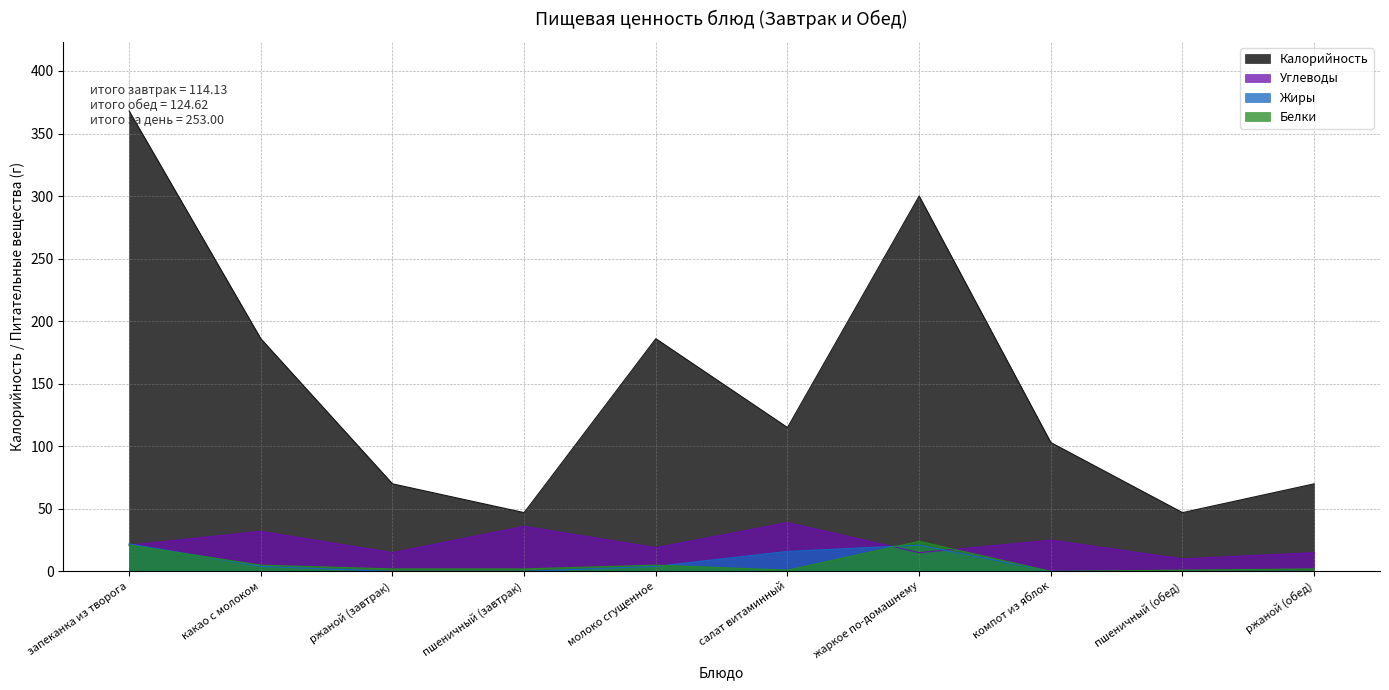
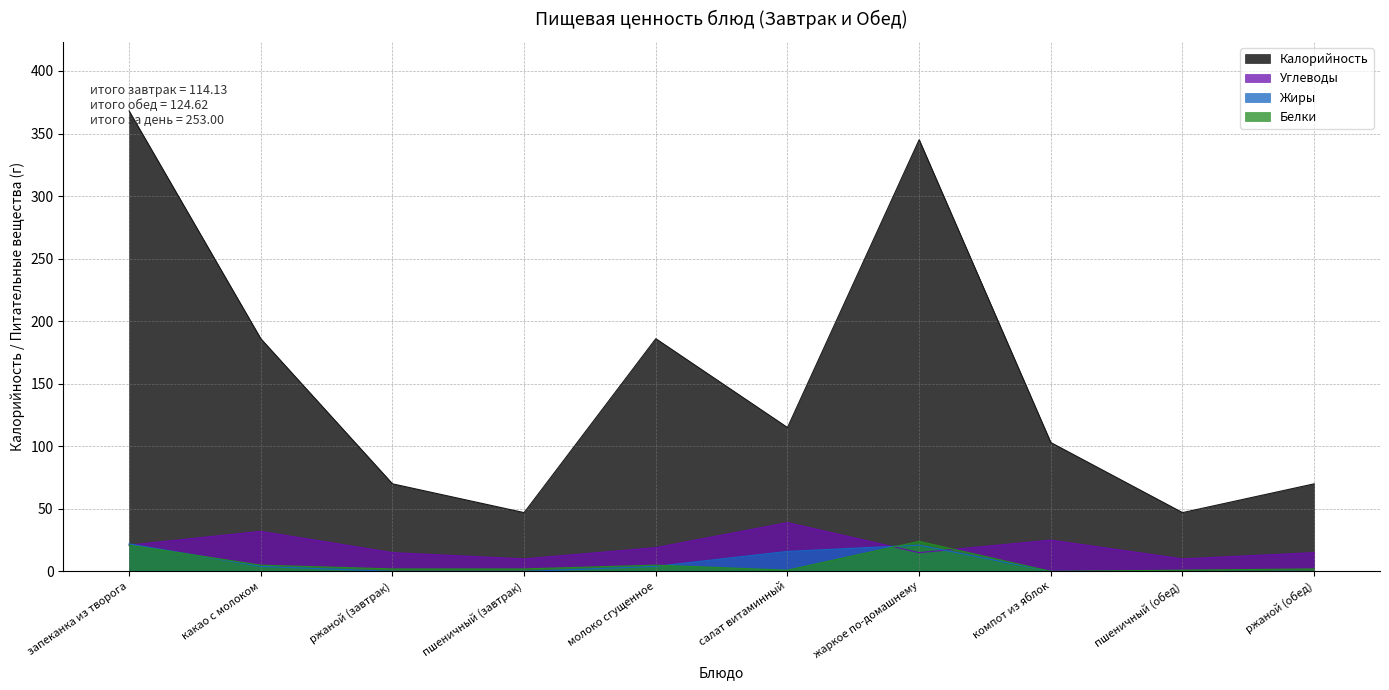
  {
    "Калорийность": {
      "какао с молоком": 186,
      "ржаной (завтрак)": 70,
      "пшеничный (завтрак)": 47,
      "молоко сгущенное": 186,
      "салат витаминный": 115,
-     "жаркое по-домашнему": 300,
+     "жаркое по-домашнему": 345,
      "компот из яблок": 103,
      "пшеничный (обед)": 47,
      "ржаной (обед)": 70
    },
    "Углеводы": {
      "какао с молоком": 32,
      "ржаной (завтрак)": 15,
-     "пшеничный (завтрак)": 36,
+     "пшеничный (завтрак)": 10,
      "молоко сгущенное": 19,
      "салат витаминный": 39,
      "жаркое по-домашнему": 15,
      "компот из яблок": 25,
      "пшеничный (обед)": 10,
      "ржаной (обед)": 15
    },
    "Жиры": {
      "салат витаминный": 16,
      "жаркое по-домашнему": 21
    },
    "Белки": {
      "салат витаминный": 1,
      "жаркое по-домашнему": 24
    }
  }
